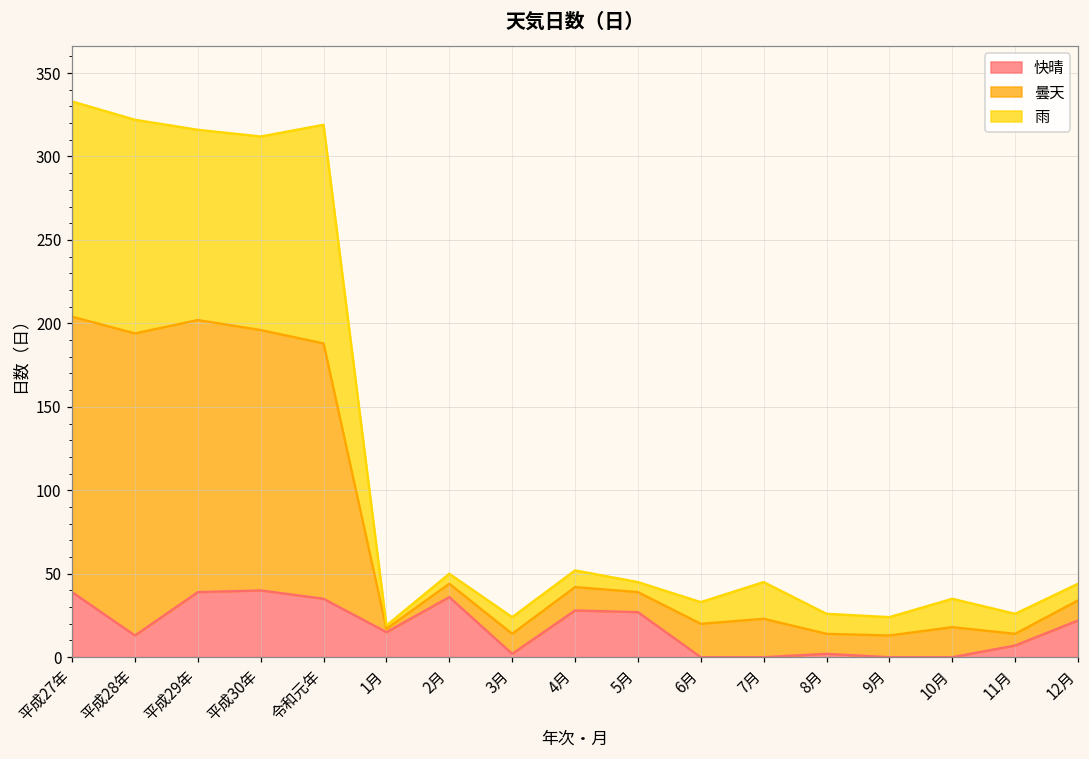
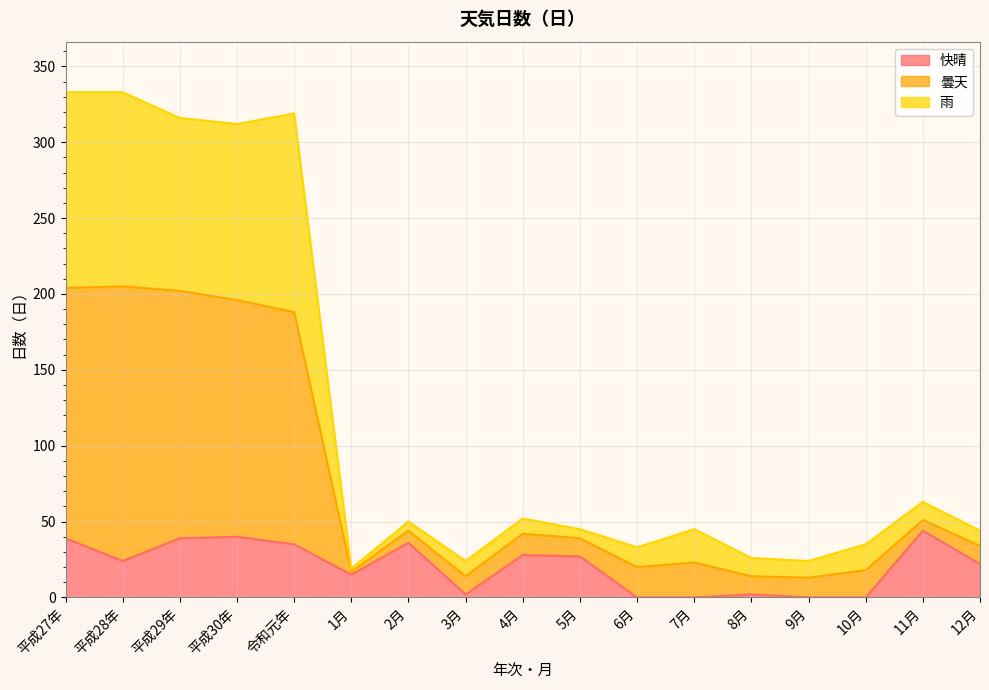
  {
    "快晴": {
      "平成27年": 39,
-     "平成28年": 13,
+     "平成28年": 24,
      "平成29年": 39,
      "平成30年": 40,
      "令和元年": 35,
      "1月": 15,
      "2月": 36,
      "3月": 2,
      "4月": 28,
      "5月": 27,
      "6月": 0,
      "7月": 0,
      "8月": 2,
      "9月": 0,
      "10月": 0,
-     "11月": 7,
+     "11月": 44,
      "12月": 22
    }
  }
